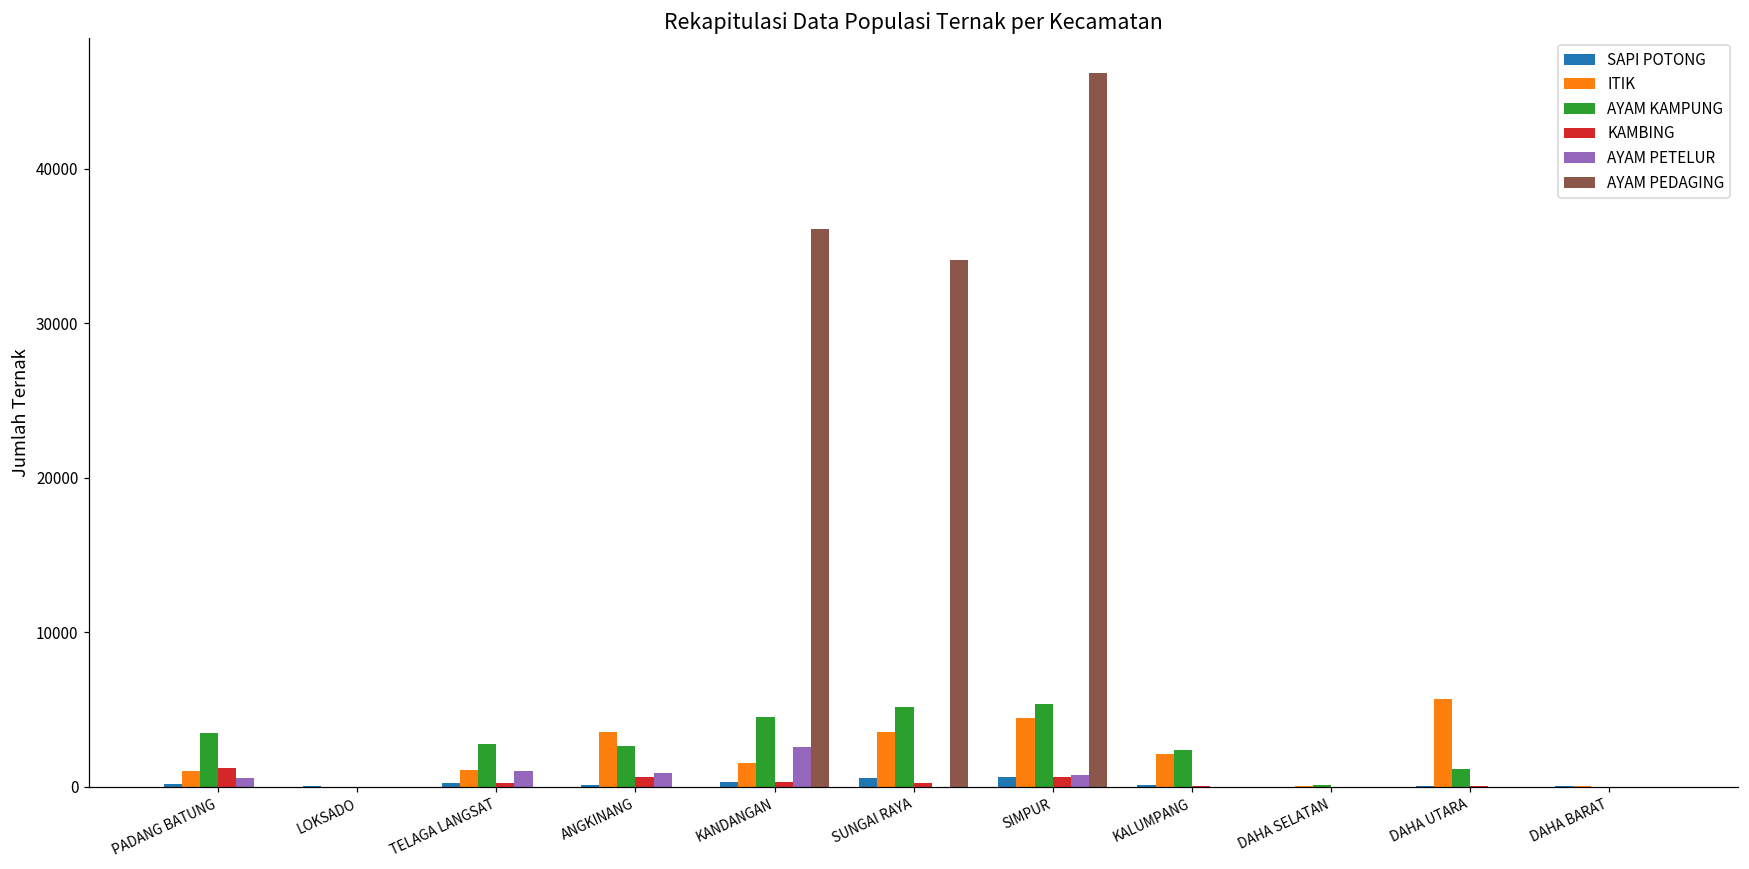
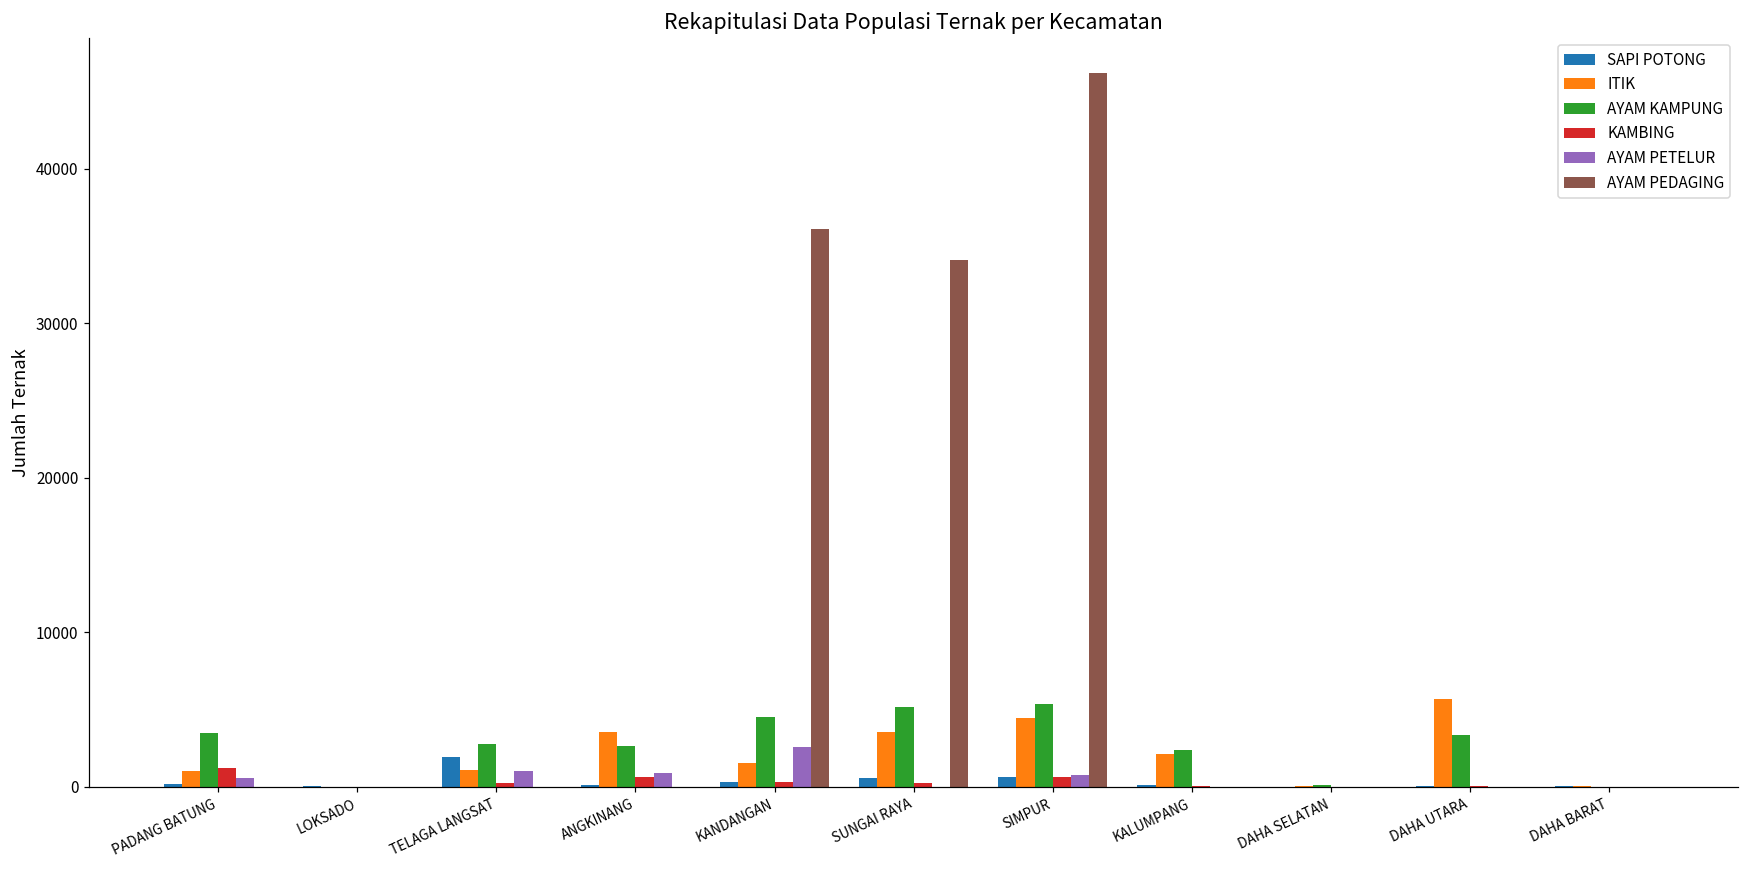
  {
    "SAPI POTONG": {
-     "TELAGA LANGSAT": 200,
+     "TELAGA LANGSAT": 1900,
      "KANDANGAN": 300,
      "SUNGAI RAYA": 500,
      "SIMPUR": 600,
      "DAHA SELATAN": 0
    },
    "ITIK": {
      "PADANG BATUNG": 1000,
      "LOKSADO": 0,
      "TELAGA LANGSAT": 1100,
      "ANGKINANG": 3500,
      "KANDANGAN": 1500,
      "SUNGAI RAYA": 3500,
      "SIMPUR": 4400,
      "KALUMPANG": 2100,
      "DAHA UTARA": 5700
    },
    "AYAM KAMPUNG": {
      "PADANG BATUNG": 3400,
      "LOKSADO": 0,
      "TELAGA LANGSAT": 2800,
      "ANGKINANG": 2700,
      "KANDANGAN": 4500,
      "SUNGAI RAYA": 5200,
      "SIMPUR": 5400,
      "KALUMPANG": 2300,
-     "DAHA UTARA": 1200,
+     "DAHA UTARA": 3300,
      "DAHA BARAT": 0
    },
    "KAMBING": {
      "PADANG BATUNG": 1200,
      "LOKSADO": 0,
      "TELAGA LANGSAT": 300,
      "ANGKINANG": 700,
      "KANDANGAN": 300,
      "SUNGAI RAYA": 200,
      "SIMPUR": 600,
      "DAHA SELATAN": 0,
      "DAHA BARAT": 0
    },
    "AYAM PETELUR": {
      "PADANG BATUNG": 500,
      "LOKSADO": 0,
      "TELAGA LANGSAT": 1000,
      "ANGKINANG": 900,
      "KANDANGAN": 2600,
      "SUNGAI RAYA": 0,
      "SIMPUR": 800,
      "KALUMPANG": 0,
      "DAHA SELATAN": 0,
      "DAHA UTARA": 0,
      "DAHA BARAT": 0
    },
    "AYAM PEDAGING": {
      "PADANG BATUNG": 0,
      "LOKSADO": 0,
      "TELAGA LANGSAT": 0,
      "ANGKINANG": 0,
      "KANDANGAN": 36100,
      "SUNGAI RAYA": 34100,
      "SIMPUR": 46200,
      "KALUMPANG": 0,
      "DAHA SELATAN": 0,
      "DAHA UTARA": 0,
      "DAHA BARAT": 0
    }
  }
